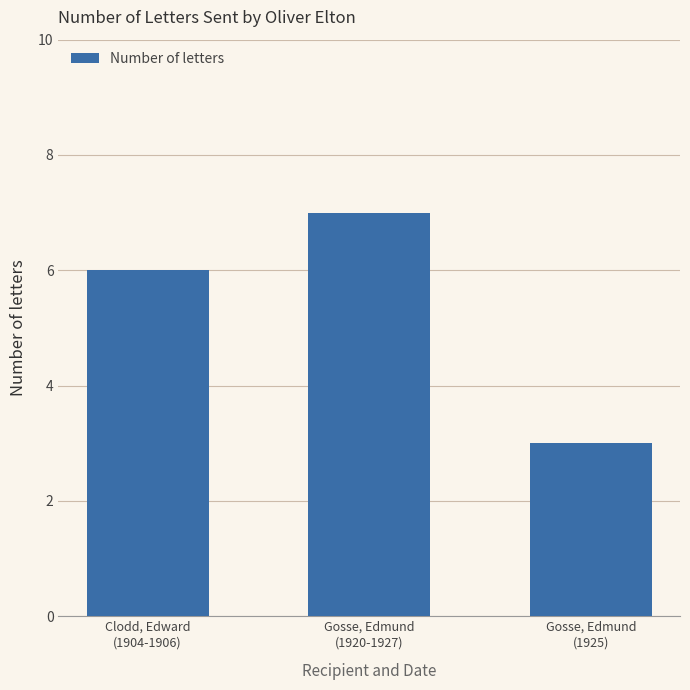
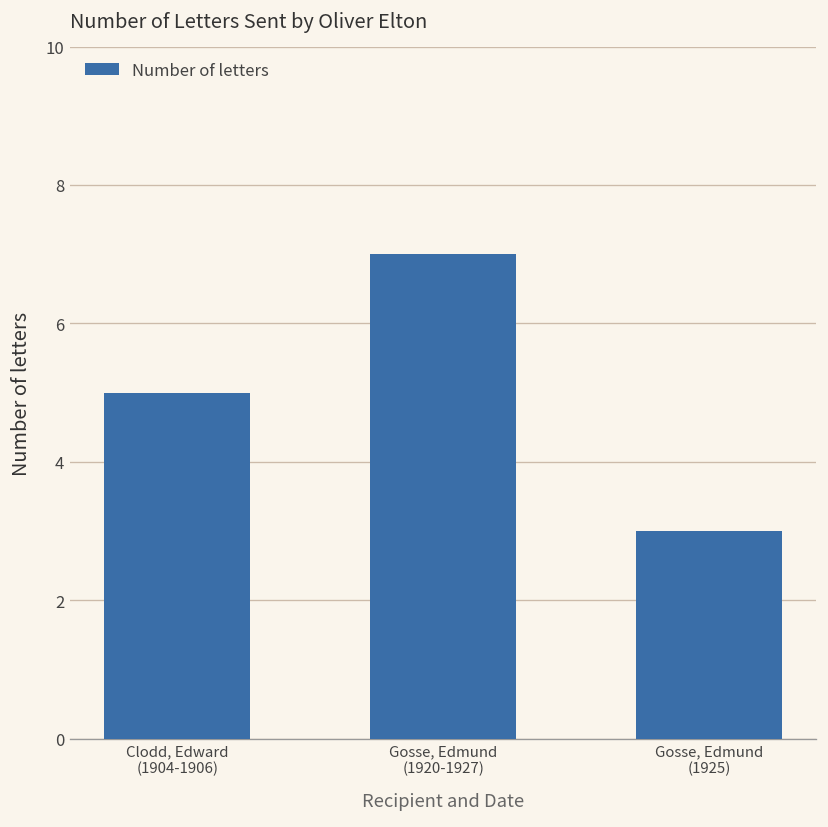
  {
-   "Clodd, Edward (1904-1906)": 6,
+   "Clodd, Edward (1904-1906)": 5,
    "Gosse, Edmund (1920-1927)": 7,
    "Gosse, Edmund (1925)": 3
  }
